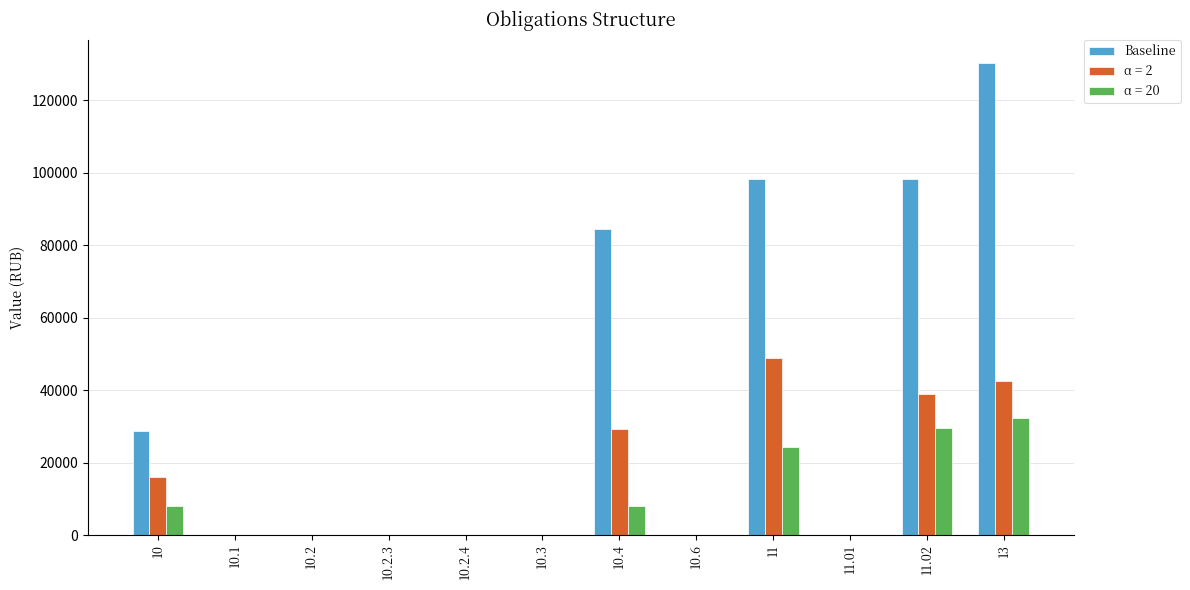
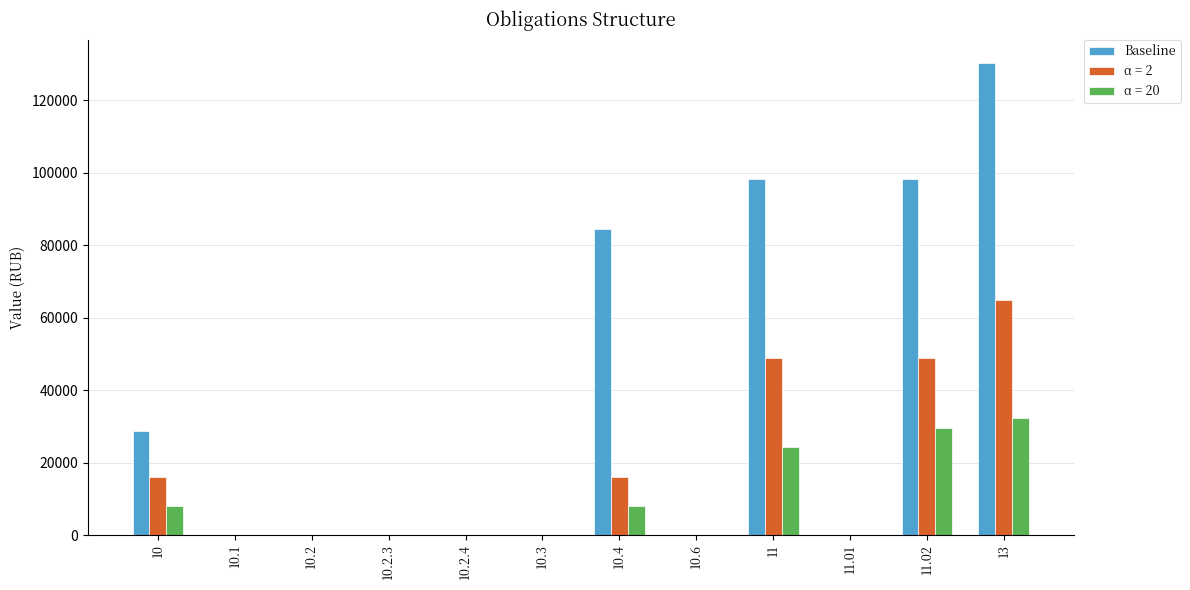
  {
    "Baseline": {
      "10": 29000,
      "10.1": 0,
      "10.2": 0,
      "10.2.3": 0,
      "10.2.4": 0,
      "10.3": 0,
      "10.4": 85000,
      "10.6": 0,
      "11": 98000,
      "11.01": 0,
      "11.02": 98000,
      "13": 130000
    },
    "α = 2": {
      "10": 16000,
      "10.1": 0,
      "10.2": 0,
      "10.2.3": 0,
      "10.2.4": 0,
      "10.3": 0,
-     "10.4": 29000,
+     "10.4": 16000,
      "10.6": 0,
      "11": 49000,
      "11.01": 0,
-     "11.02": 39000,
-     "13": 43000
+     "11.02": 49000,
+     "13": 65000
    },
    "α = 20": {
      "10": 8000,
      "10.1": 0,
      "10.2": 0,
      "10.2.3": 0,
      "10.2.4": 0,
      "10.3": 0,
      "10.4": 8000,
      "10.6": 0,
      "11": 25000,
      "11.01": 0,
      "11.02": 30000,
      "13": 33000
    }
  }
